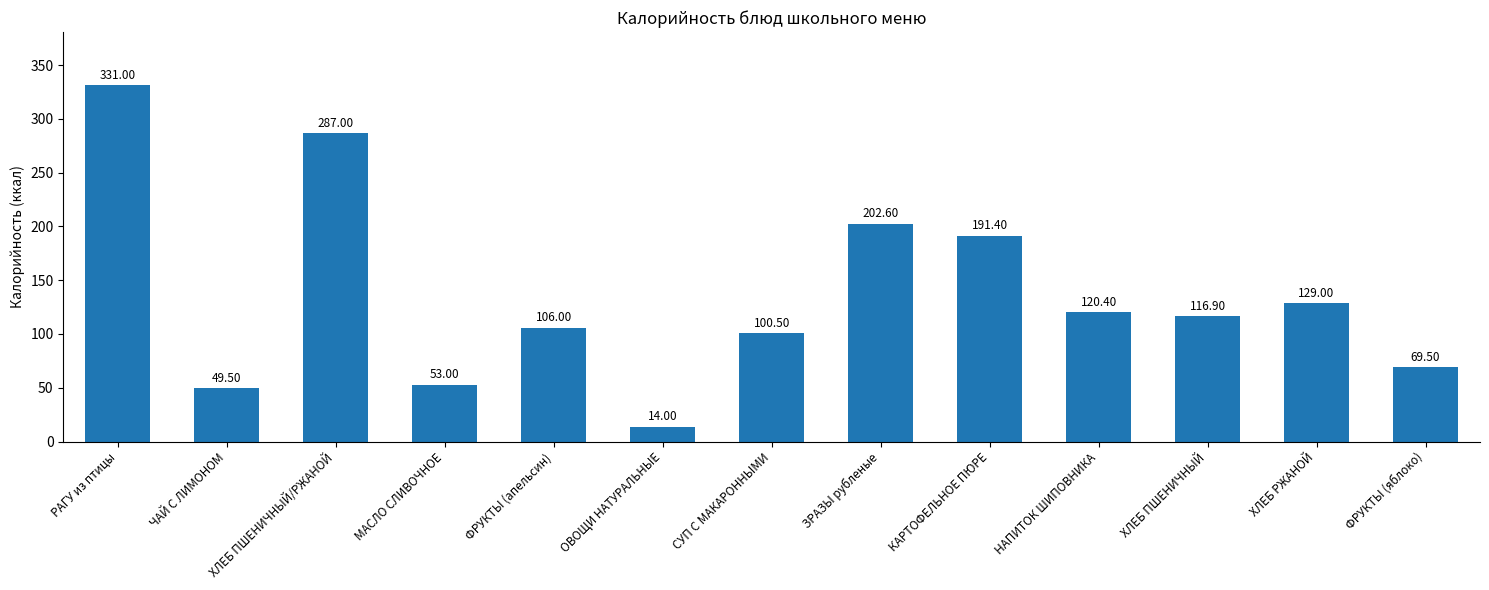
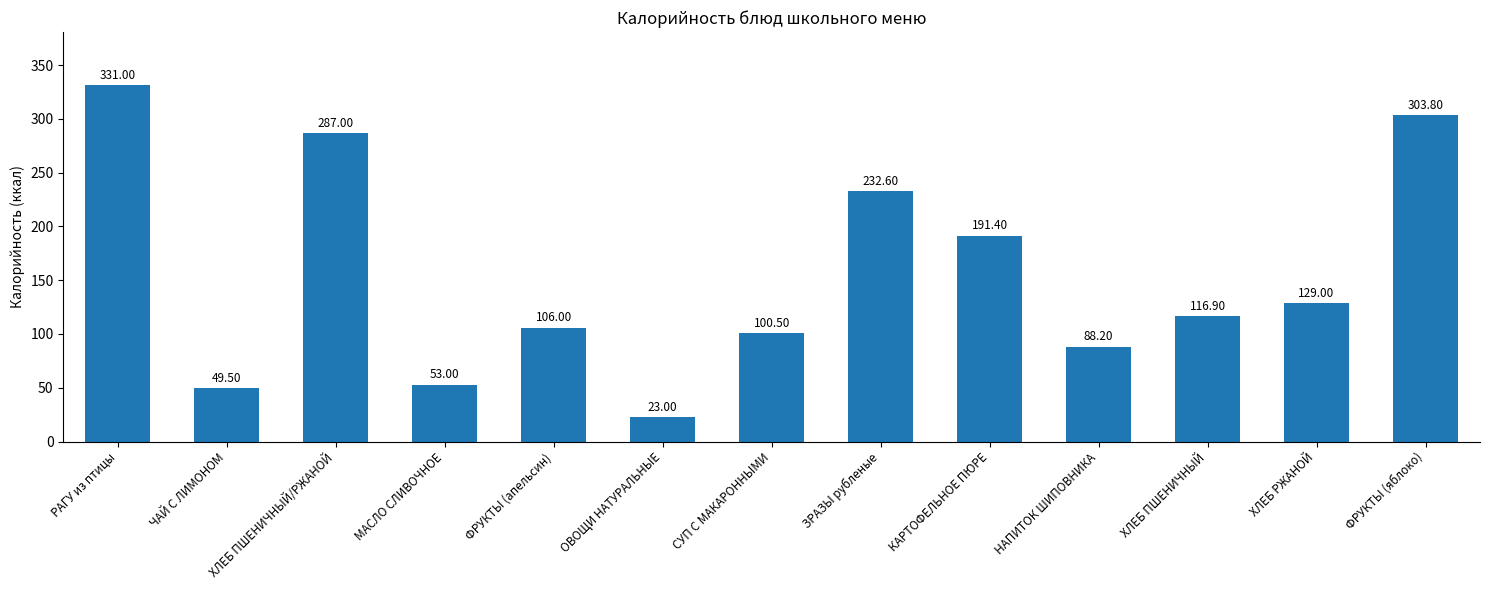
  {
    "РАГУ из птицы": 331.00,
    "ЧАЙ С ЛИМОНОМ": 49.50,
    "ХЛЕБ ПШЕНИЧНЫЙ/РЖАНОЙ": 287.00,
    "МАСЛО СЛИВОЧНОЕ": 53.00,
    "ФРУКТЫ (апельсин)": 106.00,
-   "ОВОЩИ НАТУРАЛЬНЫЕ": 14.00,
+   "ОВОЩИ НАТУРАЛЬНЫЕ": 23.00,
    "СУП С МАКАРОННЫМИ": 100.50,
-   "ЗРАЗЫ рубленые": 202.60,
+   "ЗРАЗЫ рубленые": 232.60,
    "КАРТОФЕЛЬНОЕ ПЮРЕ": 191.40,
-   "НАПИТОК ШИПОВНИКА": 120.40,
+   "НАПИТОК ШИПОВНИКА": 88.20,
    "ХЛЕБ ПШЕНИЧНЫЙ": 116.90,
    "ХЛЕБ РЖАНОЙ": 129.00,
-   "ФРУКТЫ (яблоко)": 69.50
+   "ФРУКТЫ (яблоко)": 303.80
  }
